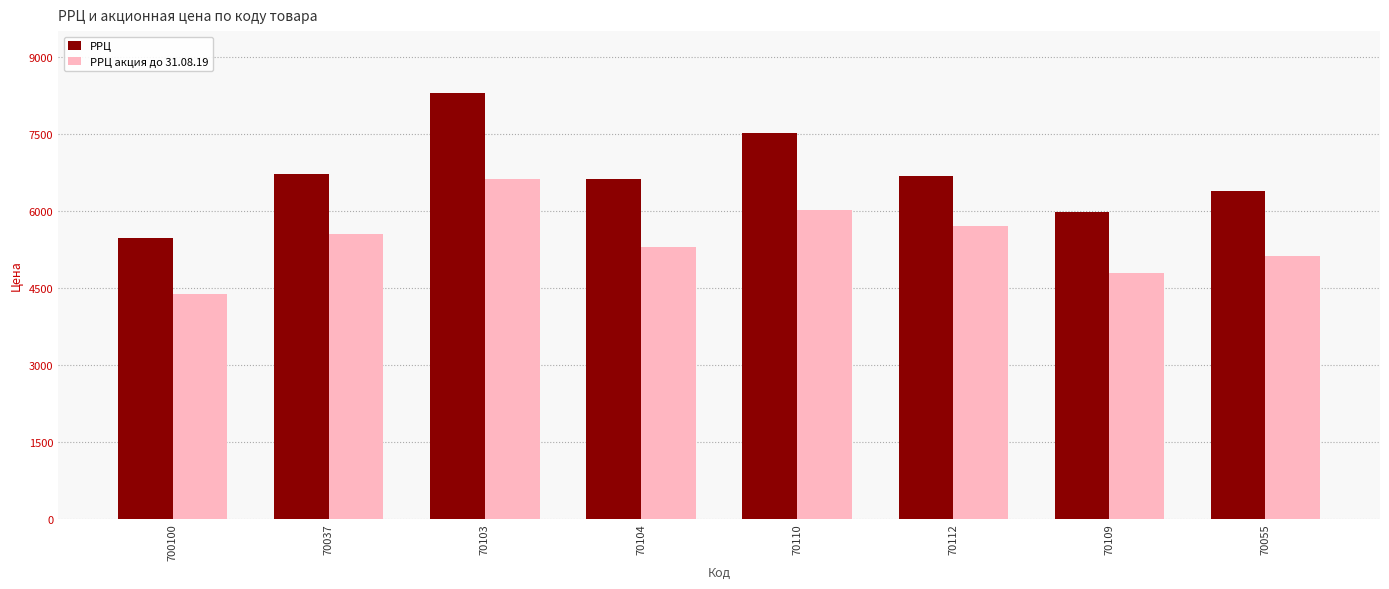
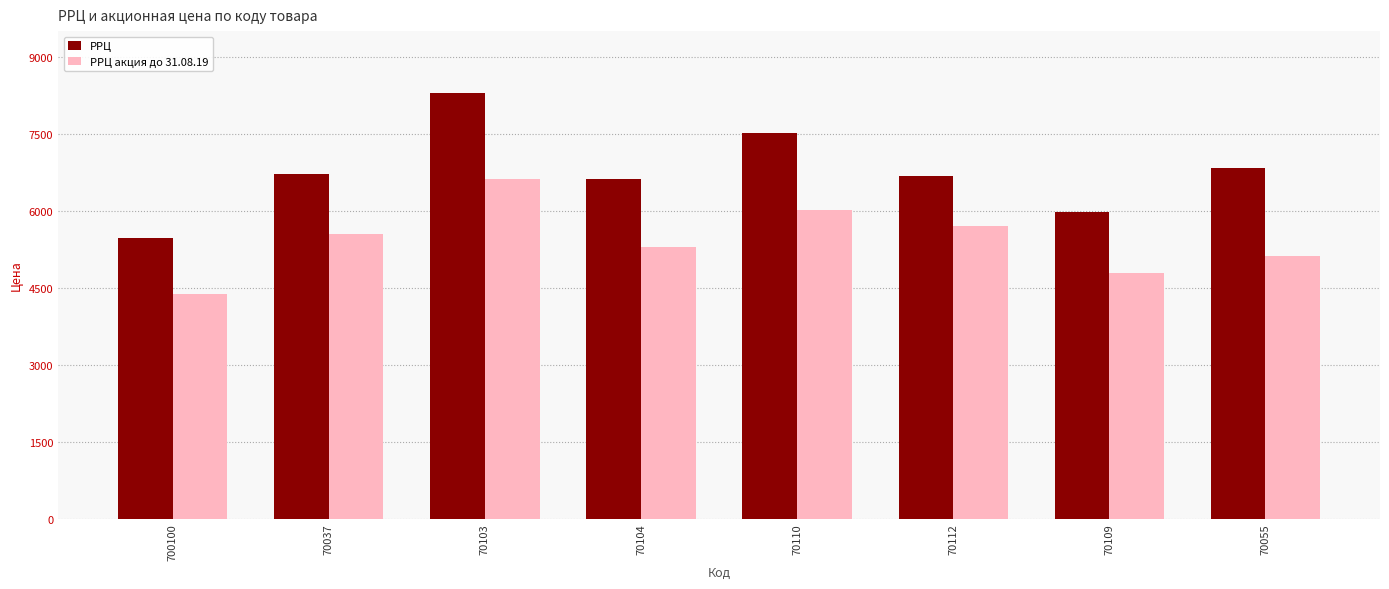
  {
    "РРЦ": {
      "700100": 5500,
      "70037": 6700,
      "70103": 8300,
      "70104": 6600,
      "70110": 7500,
      "70112": 6700,
      "70109": 6000,
-     "70055": 6400
+     "70055": 6800
    },
    "РРЦ акция до 31.08.19": {
      "700100": 4400,
      "70037": 5500,
      "70103": 6600,
      "70104": 5300,
      "70110": 6000,
      "70112": 5700,
      "70109": 4800,
      "70055": 5100
    }
  }
